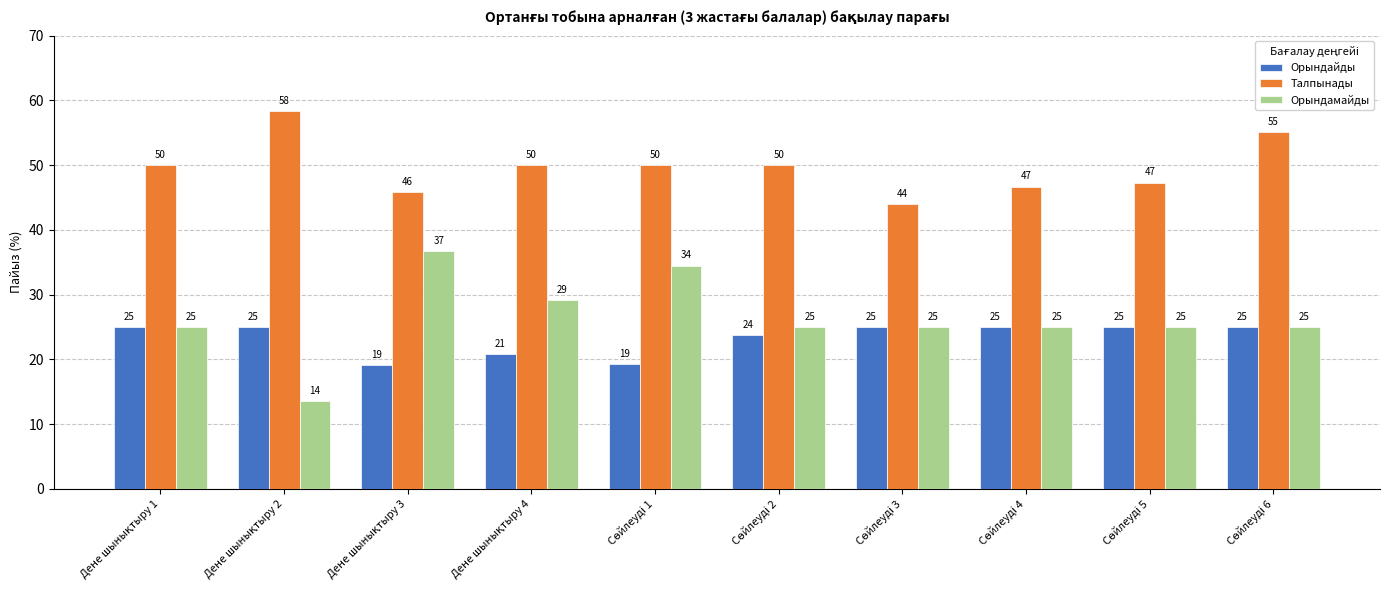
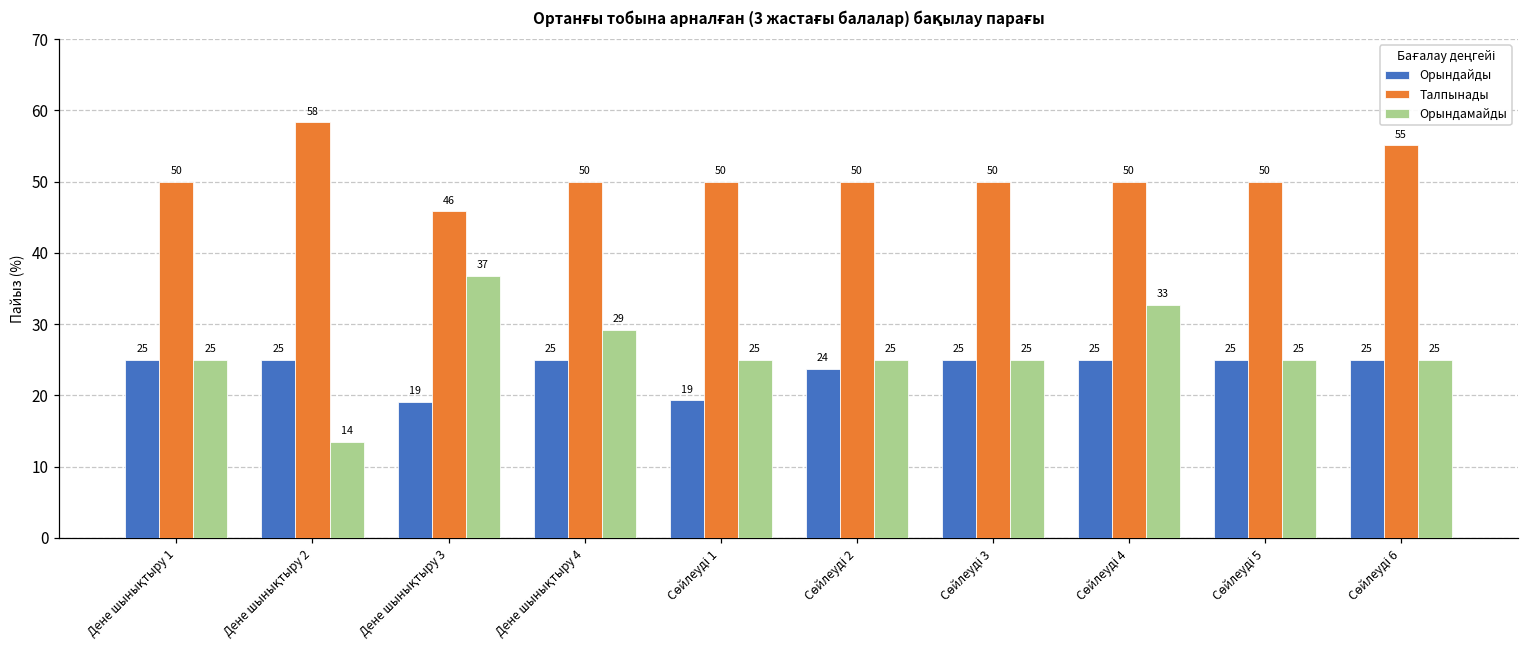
  {
    "Орындайды": {
      "Дене шынықтыру 1": 25,
      "Дене шынықтыру 2": 25,
      "Дене шынықтыру 3": 19,
-     "Дене шынықтыру 4": 21,
+     "Дене шынықтыру 4": 25,
      "Сөйлеуді 1": 19,
      "Сөйлеуді 2": 24,
      "Сөйлеуді 3": 25,
      "Сөйлеуді 4": 25,
      "Сөйлеуді 5": 25,
      "Сөйлеуді 6": 25
    },
    "Талпынады": {
      "Дене шынықтыру 1": 50,
      "Дене шынықтыру 2": 58,
      "Дене шынықтыру 3": 46,
      "Дене шынықтыру 4": 50,
      "Сөйлеуді 1": 50,
      "Сөйлеуді 2": 50,
-     "Сөйлеуді 3": 44,
-     "Сөйлеуді 4": 47,
-     "Сөйлеуді 5": 47,
+     "Сөйлеуді 3": 50,
+     "Сөйлеуді 4": 50,
+     "Сөйлеуді 5": 50,
      "Сөйлеуді 6": 55
    },
    "Орындамайды": {
      "Дене шынықтыру 1": 25,
      "Дене шынықтыру 2": 14,
      "Дене шынықтыру 3": 37,
      "Дене шынықтыру 4": 29,
-     "Сөйлеуді 1": 34,
+     "Сөйлеуді 1": 25,
      "Сөйлеуді 2": 25,
      "Сөйлеуді 3": 25,
-     "Сөйлеуді 4": 25,
+     "Сөйлеуді 4": 33,
      "Сөйлеуді 5": 25,
      "Сөйлеуді 6": 25
    }
  }
